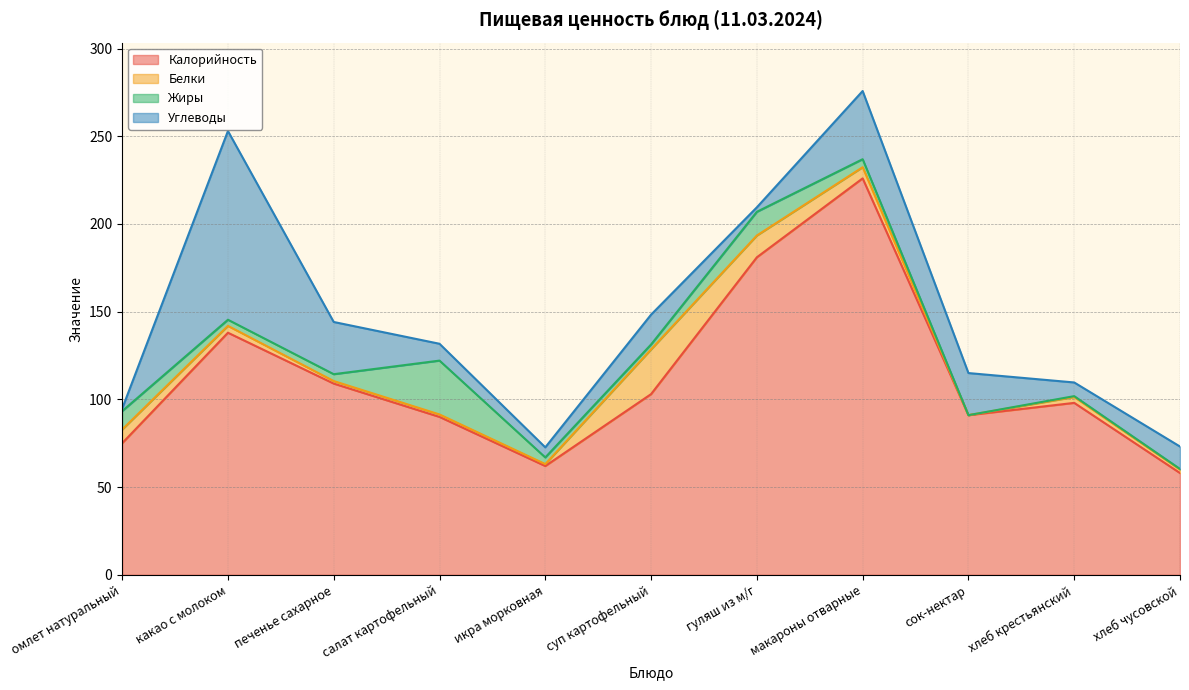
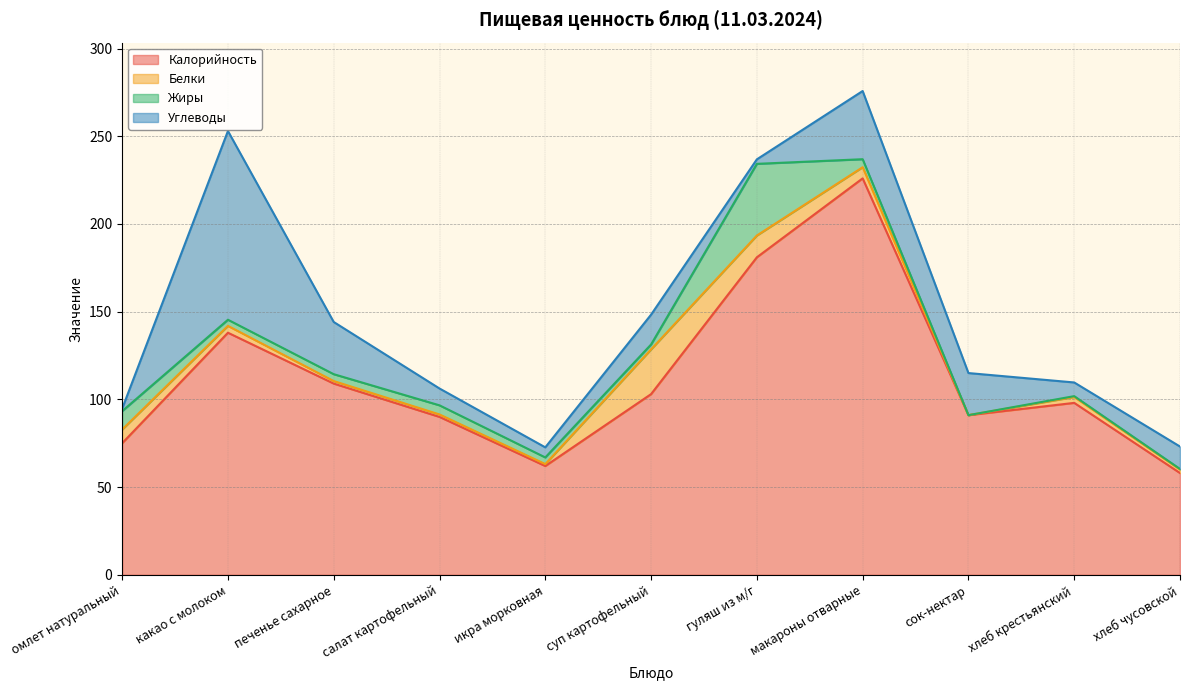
  {
    "Калорийность": {
      "омлет натуральный": 75,
      "какао с молоком": 138,
      "суп картофельный": 103,
      "гуляш из м/г": 181,
      "макароны отварные": 226,
      "хлеб крестьянский": 98,
      "хлеб чусовской": 58
    },
    "Белки": {
      "омлет натуральный": 8,
      "какао с молоком": 4,
      "суп картофельный": 26,
      "гуляш из м/г": 12,
      "макароны отварные": 6
    },
    "Жиры": {
      "какао с молоком": 4,
      "печенье сахарное": 4,
-     "салат картофельный": 31,
+     "салат картофельный": 5,
      "икра морковная": 4,
      "суп картофельный": 3,
-     "гуляш из м/г": 14,
+     "гуляш из м/г": 41,
      "макароны отварные": 5
    },
    "Углеводы": {
      "какао с молоком": 108,
      "печенье сахарное": 30,
      "салат картофельный": 10,
      "икра морковная": 6,
      "суп картофельный": 17,
      "гуляш из м/г": 3,
      "макароны отварные": 39,
      "сок-нектар": 24,
      "хлеб крестьянский": 8,
      "хлеб чусовской": 13
    }
  }
